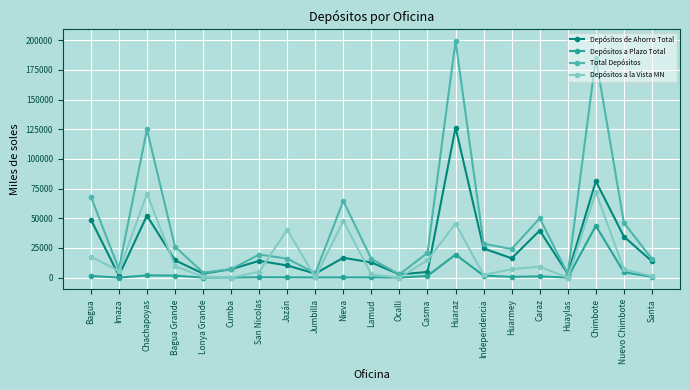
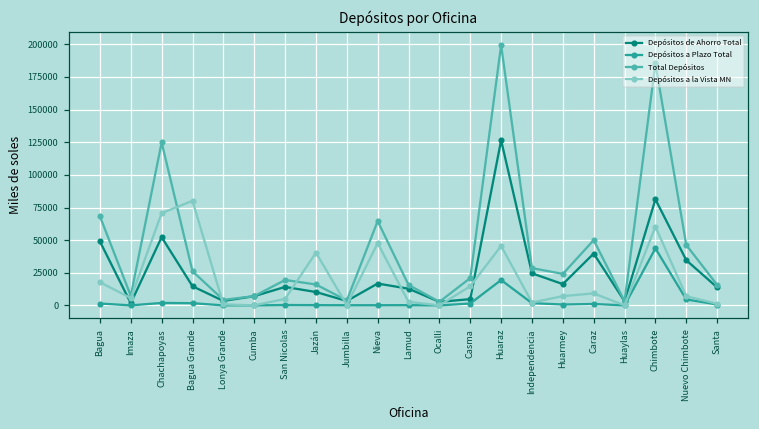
  {
    "Depósitos a la Vista MN": {
      "Bagua": 18000,
      "Chachapoyas": 71000,
-     "Bagua Grande": 10000,
+     "Bagua Grande": 80000,
      "San Nicolas": 5000,
      "Jazán": 40000,
      "Nieva": 48000,
      "Lamud": 3000,
      "Casma": 15000,
      "Huaraz": 46000,
      "Huarmey": 7000,
      "Caraz": 9000,
-     "Chimbote": 72000,
+     "Chimbote": 60000,
      "Nuevo Chimbote": 7000
    }
  }
